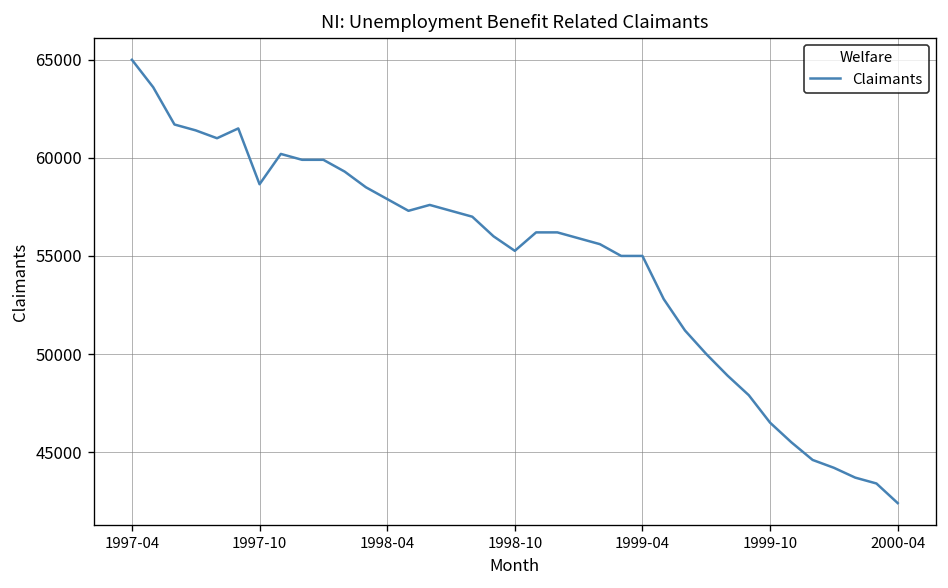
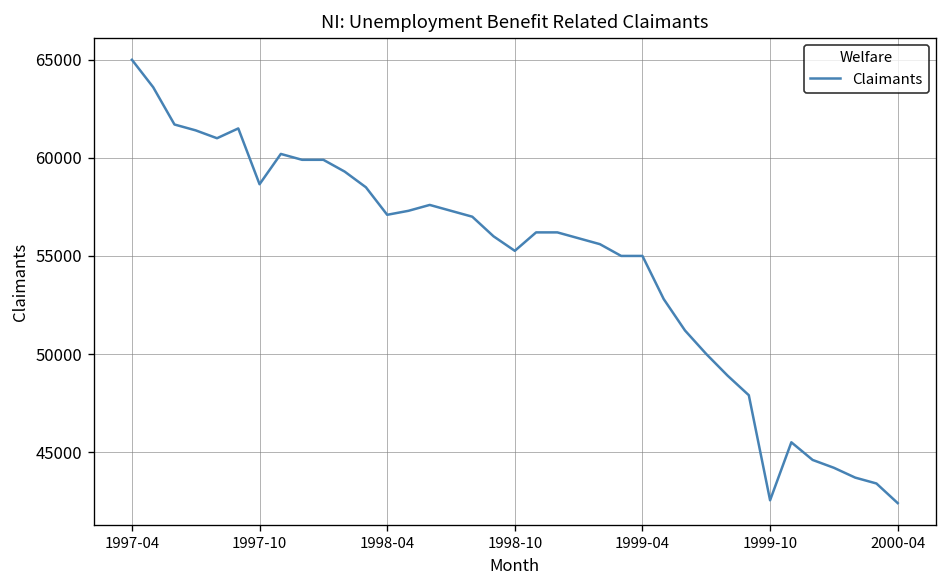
  {
    "1997-04": 65000,
    "1997-10": 58700,
-   "1998-04": 57900,
+   "1998-04": 57100,
    "1998-10": 55300,
    "1999-04": 55000,
-   "1999-10": 46500,
+   "1999-10": 42500,
    "2000-04": 42400
  }
